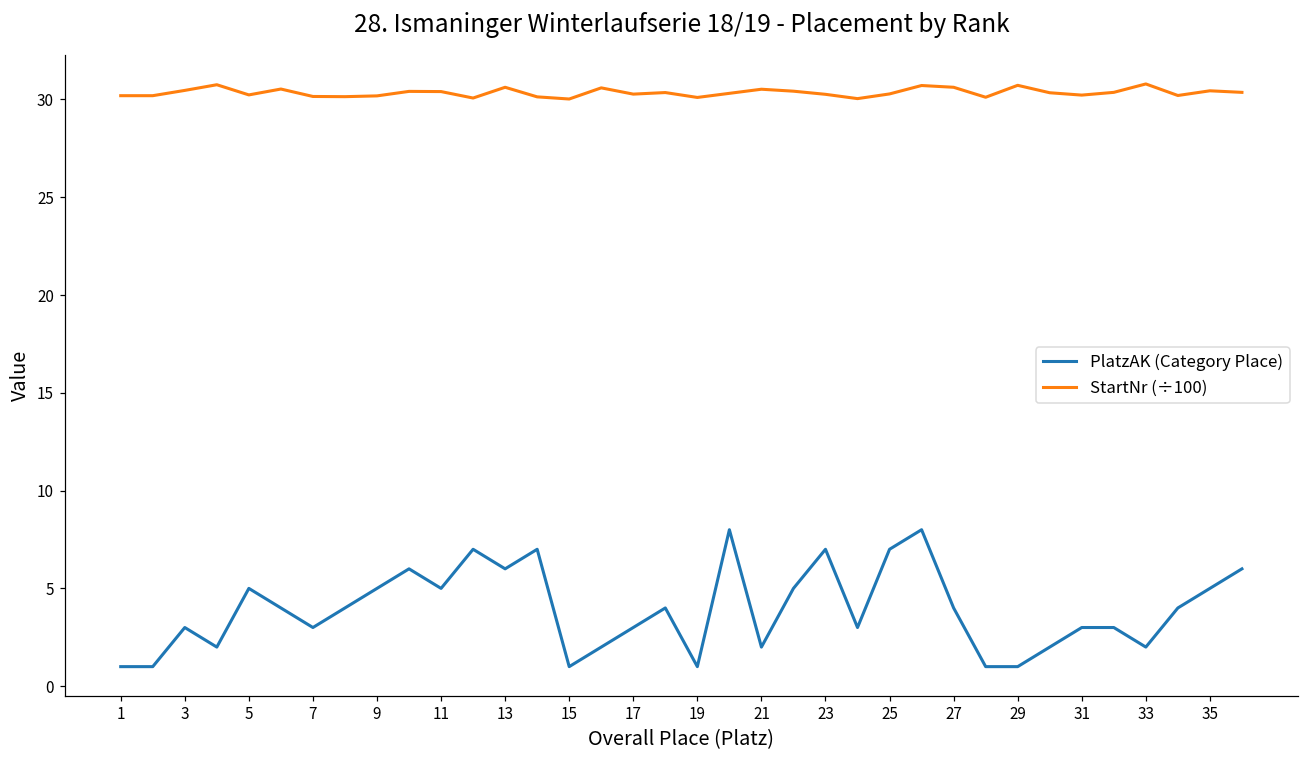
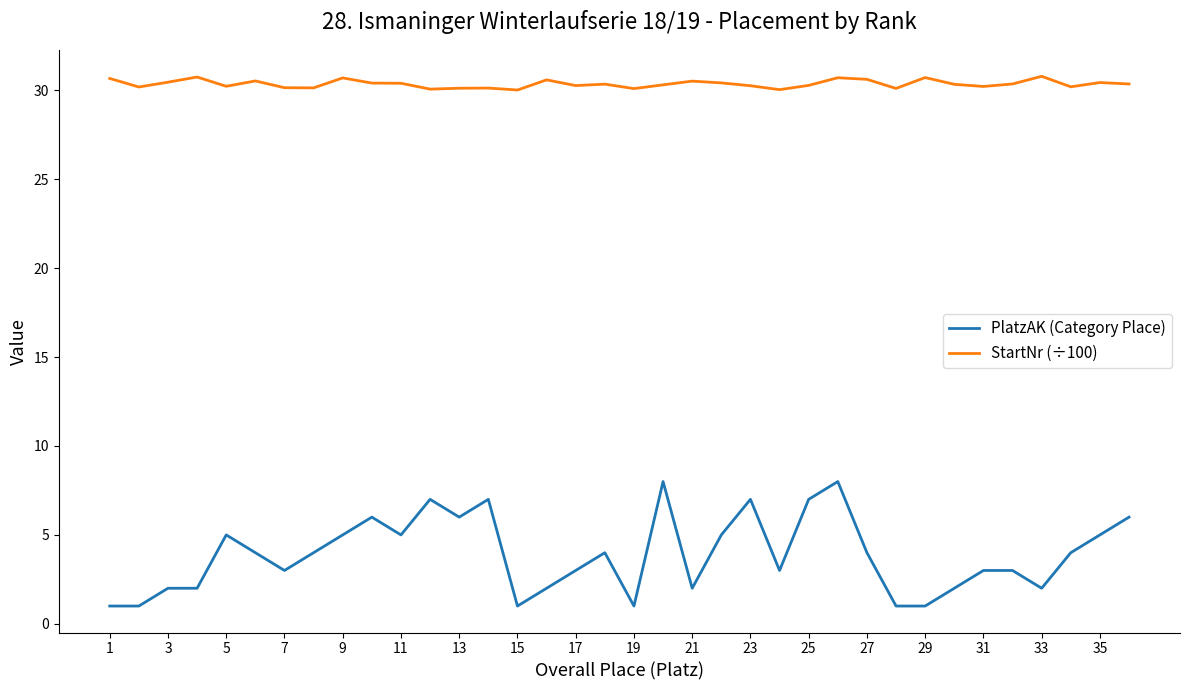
  {
    "PlatzAK (Category Place)": {
      "1": 1,
-     "3": 3,
+     "3": 2,
      "5": 5,
      "7": 3,
      "9": 5,
      "11": 5,
      "13": 6,
      "15": 1,
      "17": 3,
      "19": 1,
      "21": 2,
      "23": 7,
      "25": 7,
      "27": 4,
      "29": 1,
      "31": 3,
      "33": 2,
      "35": 5
    },
    "StartNr (÷100)": {
-     "1": 30.2,
+     "1": 30.7,
      "3": 30.5,
      "5": 30.2,
      "7": 30.2,
-     "9": 30.2,
+     "9": 30.7,
      "11": 30.4,
-     "13": 30.6,
+     "13": 30.1,
      "15": 30.0,
      "17": 30.3,
      "19": 30.1,
      "21": 30.5,
      "23": 30.3,
      "25": 30.3,
      "27": 30.6,
      "29": 30.7,
      "31": 30.2,
      "33": 30.8,
      "35": 30.4
    }
  }
